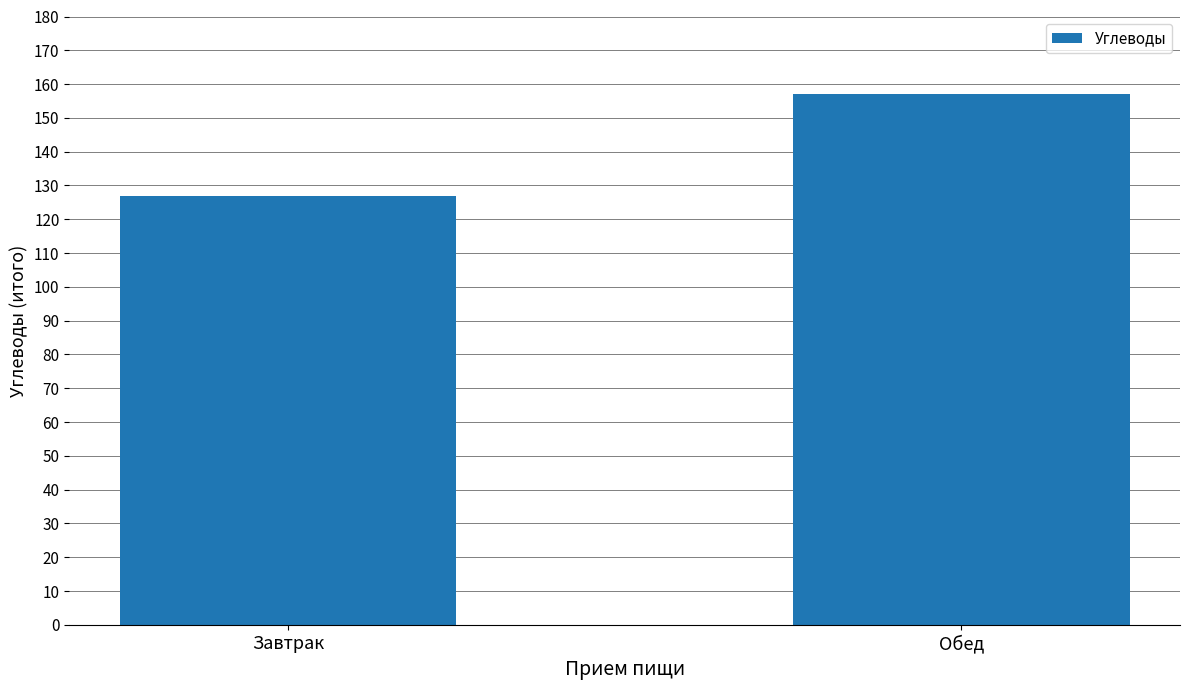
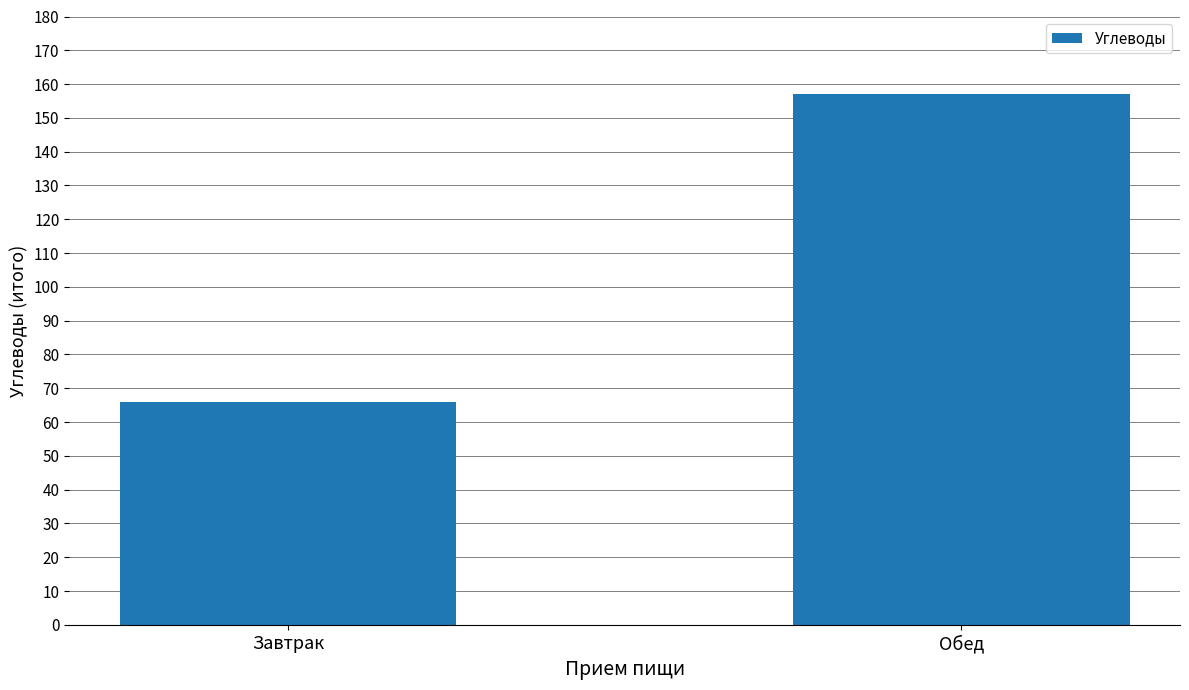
  {
-   "Завтрак": 127,
+   "Завтрак": 66,
    "Обед": 157
  }
